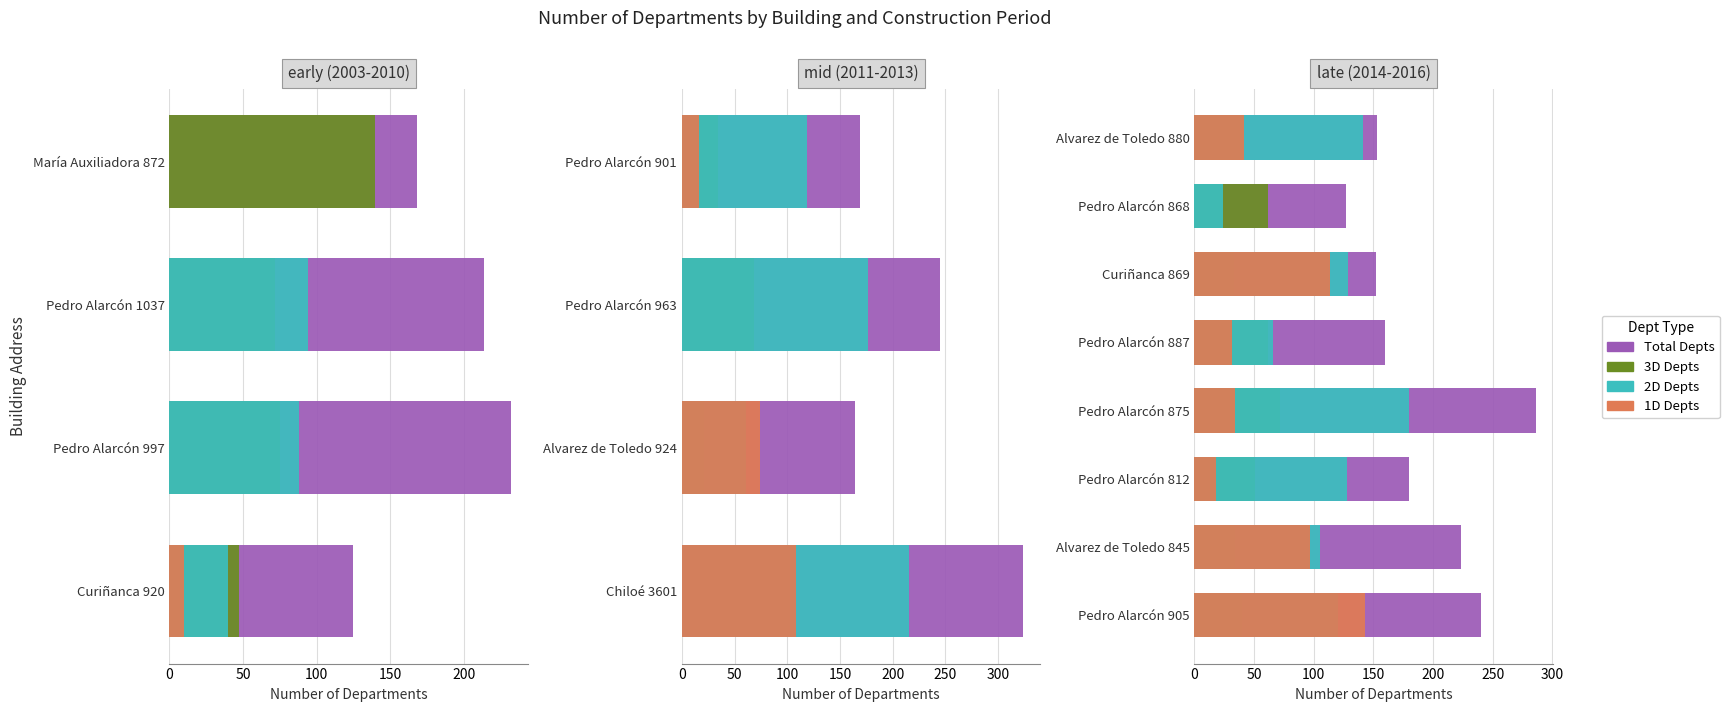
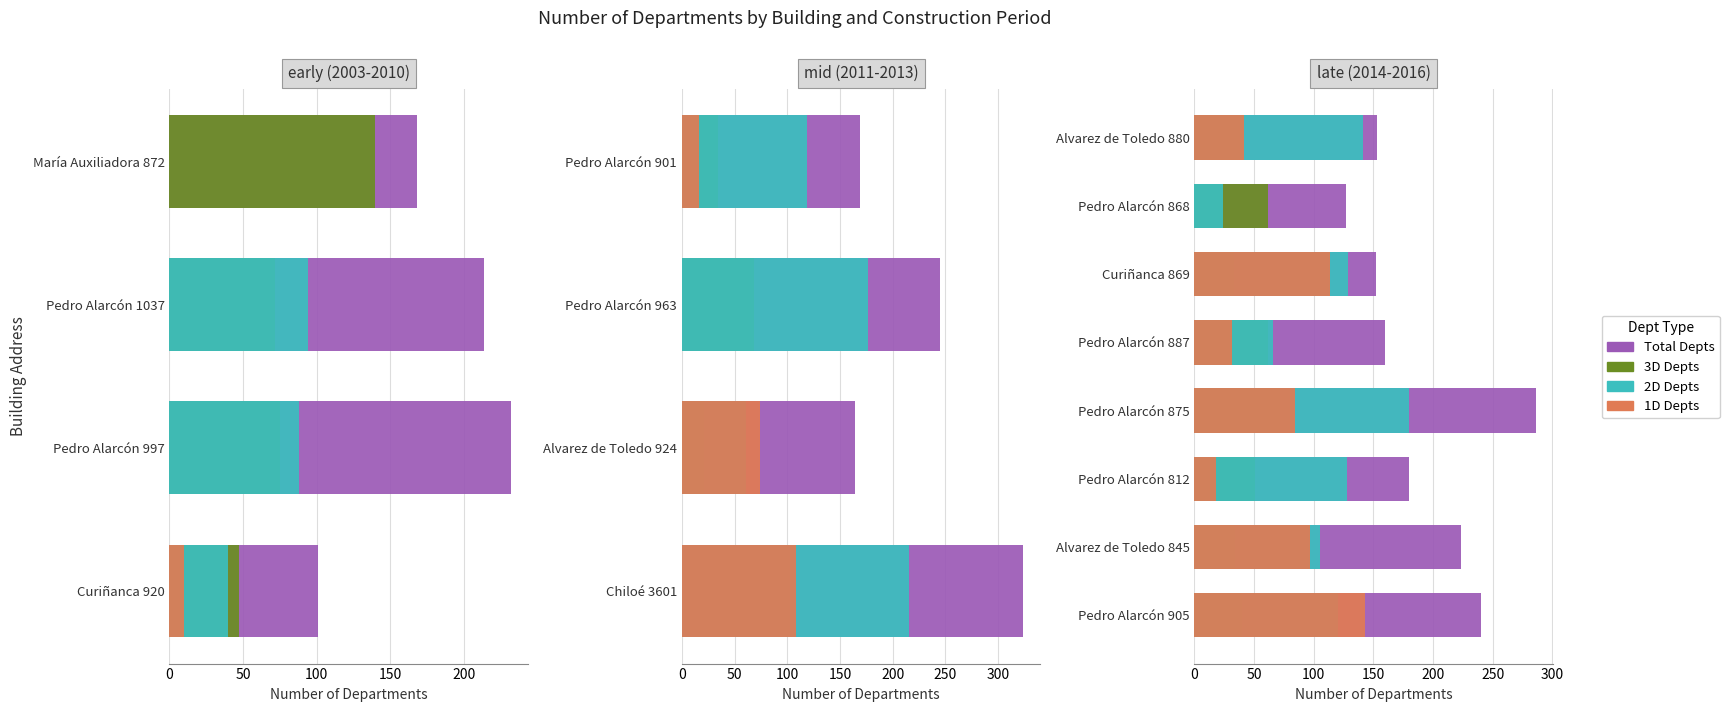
  {
    "early (2003-2010)": {
      "Total Depts": {
        "María Auxiliadora 872": 168,
        "Pedro Alarcón 1037": 214,
        "Pedro Alarcón 997": 232,
-       "Curiñanca 920": 125
+       "Curiñanca 920": 101
      },
      "2D Depts": {
        "María Auxiliadora 872": 0
      },
      "1D Depts": {
        "María Auxiliadora 872": 0,
        "Pedro Alarcón 1037": 0,
        "Pedro Alarcón 997": 0
      }
    },
    "mid (2011-2013)": {
      "Total Depts": {
        "Pedro Alarcón 901": 169,
        "Pedro Alarcón 963": 245,
        "Alvarez de Toledo 924": 164,
        "Chiloé 3601": 324
      },
      "3D Depts": {
        "Chiloé 3601": 0
      },
      "1D Depts": {
        "Pedro Alarcón 963": 0
      }
    },
    "late (2014-2016)": {
      "Total Depts": {
        "Alvarez de Toledo 880": 153,
        "Pedro Alarcón 868": 127,
        "Curiñanca 869": 152,
        "Pedro Alarcón 887": 160,
        "Pedro Alarcón 875": 286,
        "Pedro Alarcón 812": 180,
        "Alvarez de Toledo 845": 223,
        "Pedro Alarcón 905": 240
      },
      "1D Depts": {
        "Pedro Alarcón 868": 0,
-       "Pedro Alarcón 875": 34
+       "Pedro Alarcón 875": 84
      }
    }
  }
